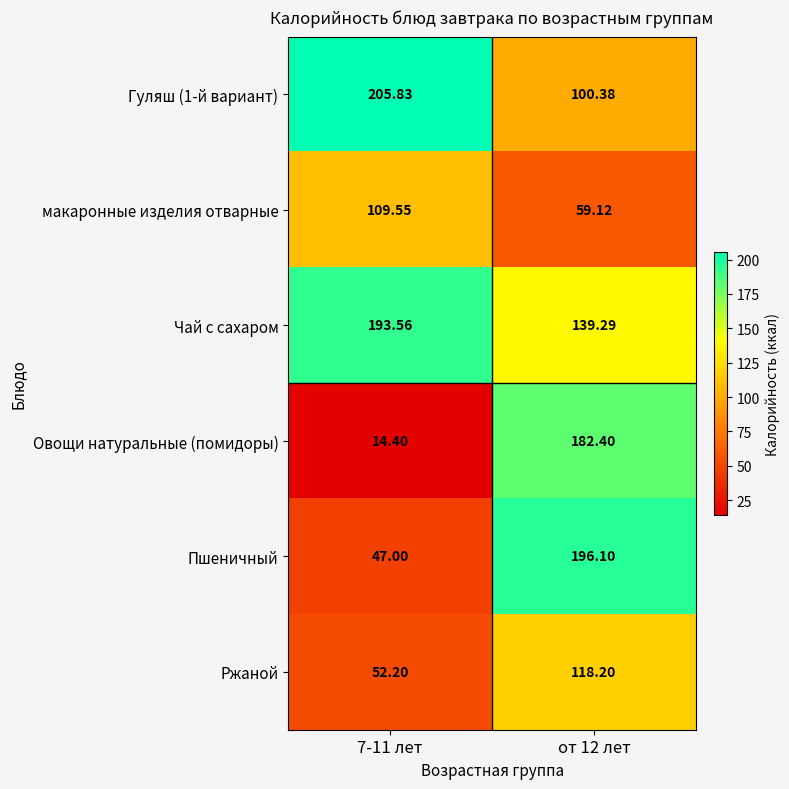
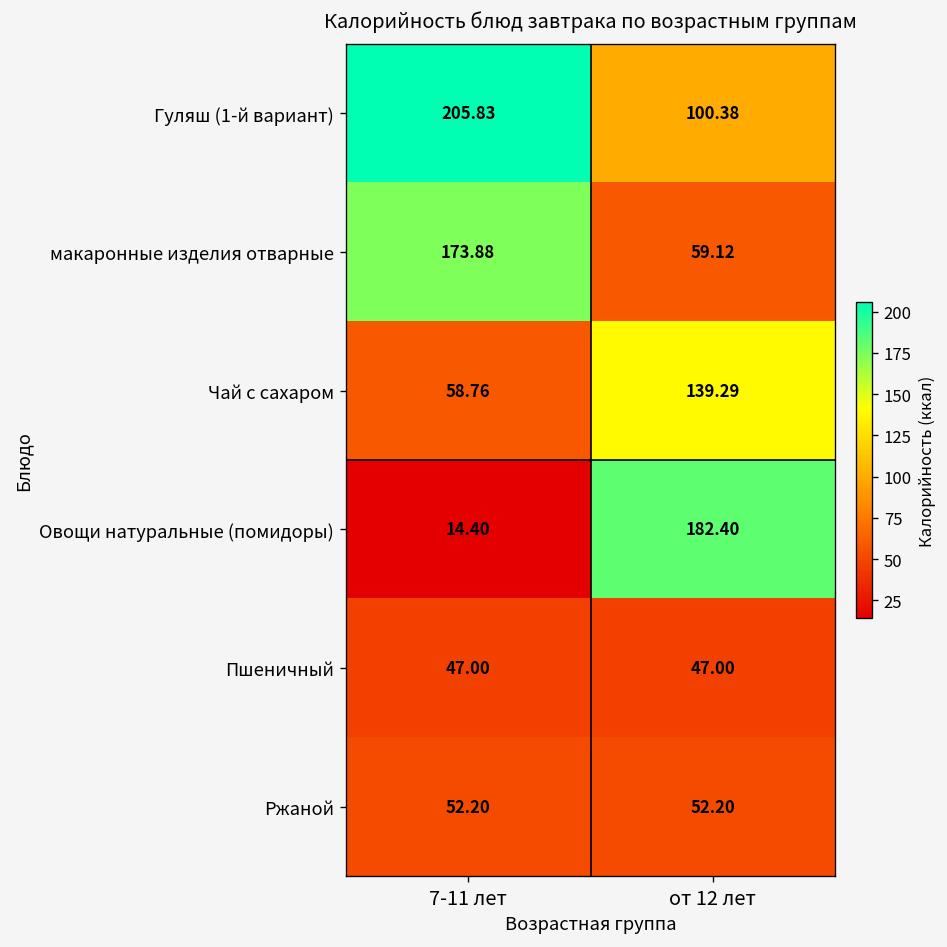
  {
    "Гуляш (1-й вариант)": {
      "7-11 лет": 205.83,
      "от 12 лет": 100.38
    },
    "макаронные изделия отварные": {
-     "7-11 лет": 109.55,
+     "7-11 лет": 173.88,
      "от 12 лет": 59.12
    },
    "Чай с сахаром": {
-     "7-11 лет": 193.56,
+     "7-11 лет": 58.76,
      "от 12 лет": 139.29
    },
    "Овощи натуральные (помидоры)": {
      "7-11 лет": 14.40,
      "от 12 лет": 182.40
    },
    "Пшеничный": {
      "7-11 лет": 47.00,
-     "от 12 лет": 196.10
+     "от 12 лет": 47.00
    },
    "Ржаной": {
      "7-11 лет": 52.20,
-     "от 12 лет": 118.20
+     "от 12 лет": 52.20
    }
  }
